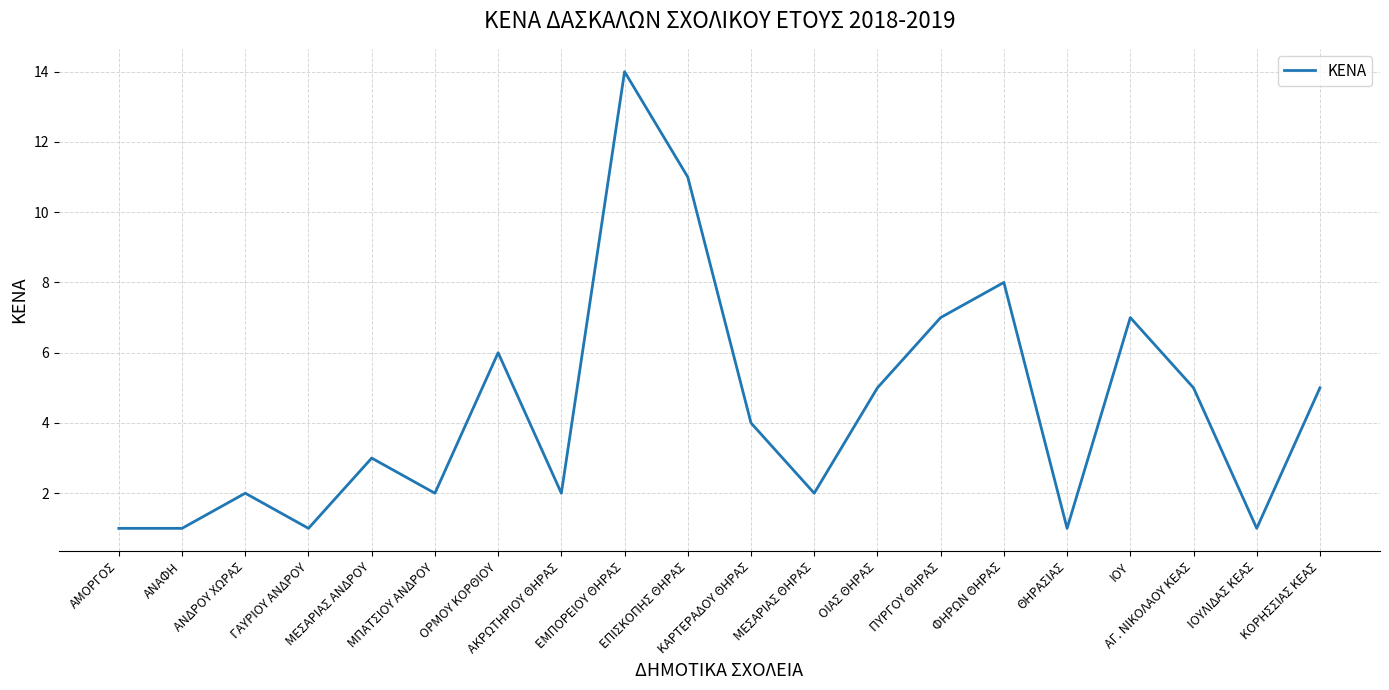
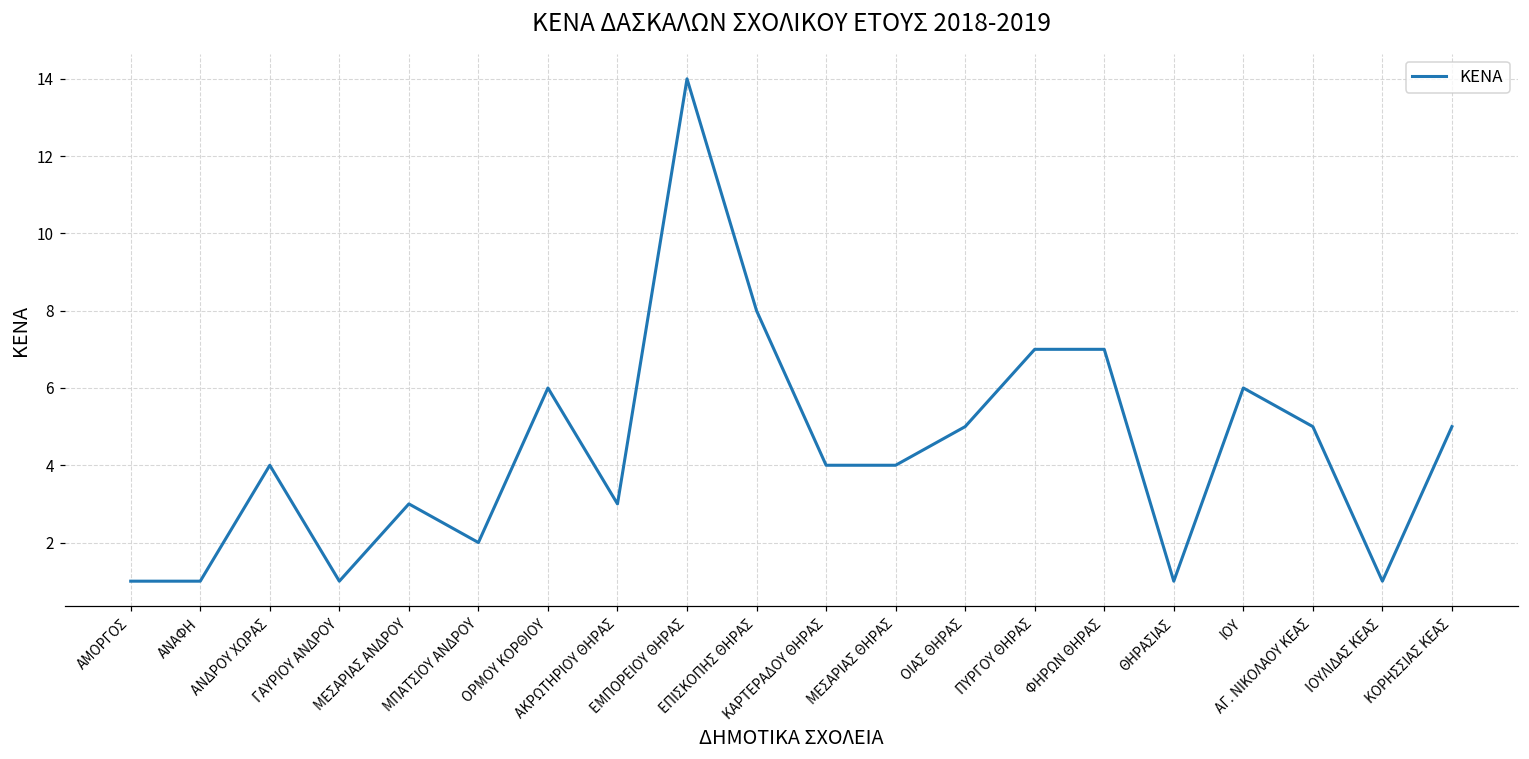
  {
    "ΑΜΟΡΓΟΣ": 1,
    "ΑΝΑΦΗ": 1,
-   "ΑΝΔΡΟΥ ΧΩΡΑΣ": 2,
+   "ΑΝΔΡΟΥ ΧΩΡΑΣ": 4,
    "ΓΑΥΡΙΟΥ ΑΝΔΡΟΥ": 1,
    "ΜΕΣΑΡΙΑΣ ΑΝΔΡΟΥ": 3,
    "ΜΠΑΤΣΙΟΥ ΑΝΔΡΟΥ": 2,
    "ΟΡΜΟΥ ΚΟΡΘΙΟΥ": 6,
-   "ΑΚΡΩΤΗΡΙΟΥ ΘΗΡΑΣ": 2,
+   "ΑΚΡΩΤΗΡΙΟΥ ΘΗΡΑΣ": 3,
    "ΕΜΠΟΡΕΙΟΥ ΘΗΡΑΣ": 14,
-   "ΕΠΙΣΚΟΠΗΣ ΘΗΡΑΣ": 11,
+   "ΕΠΙΣΚΟΠΗΣ ΘΗΡΑΣ": 8,
    "ΚΑΡΤΕΡΑΔΟΥ ΘΗΡΑΣ": 4,
-   "ΜΕΣΑΡΙΑΣ ΘΗΡΑΣ": 2,
+   "ΜΕΣΑΡΙΑΣ ΘΗΡΑΣ": 4,
    "ΟΙΑΣ ΘΗΡΑΣ": 5,
    "ΠΥΡΓΟΥ ΘΗΡΑΣ": 7,
-   "ΦΗΡΩΝ ΘΗΡΑΣ": 8,
+   "ΦΗΡΩΝ ΘΗΡΑΣ": 7,
    "ΘΗΡΑΣΙΑΣ": 1,
-   "ΙΟΥ": 7,
+   "ΙΟΥ": 6,
    "ΑΓ. ΝΙΚΟΛΑΟΥ ΚΕΑΣ": 5,
    "ΙΟΥΛΙΔΑΣ ΚΕΑΣ": 1,
    "ΚΟΡΗΣΣΙΑΣ ΚΕΑΣ": 5
  }
